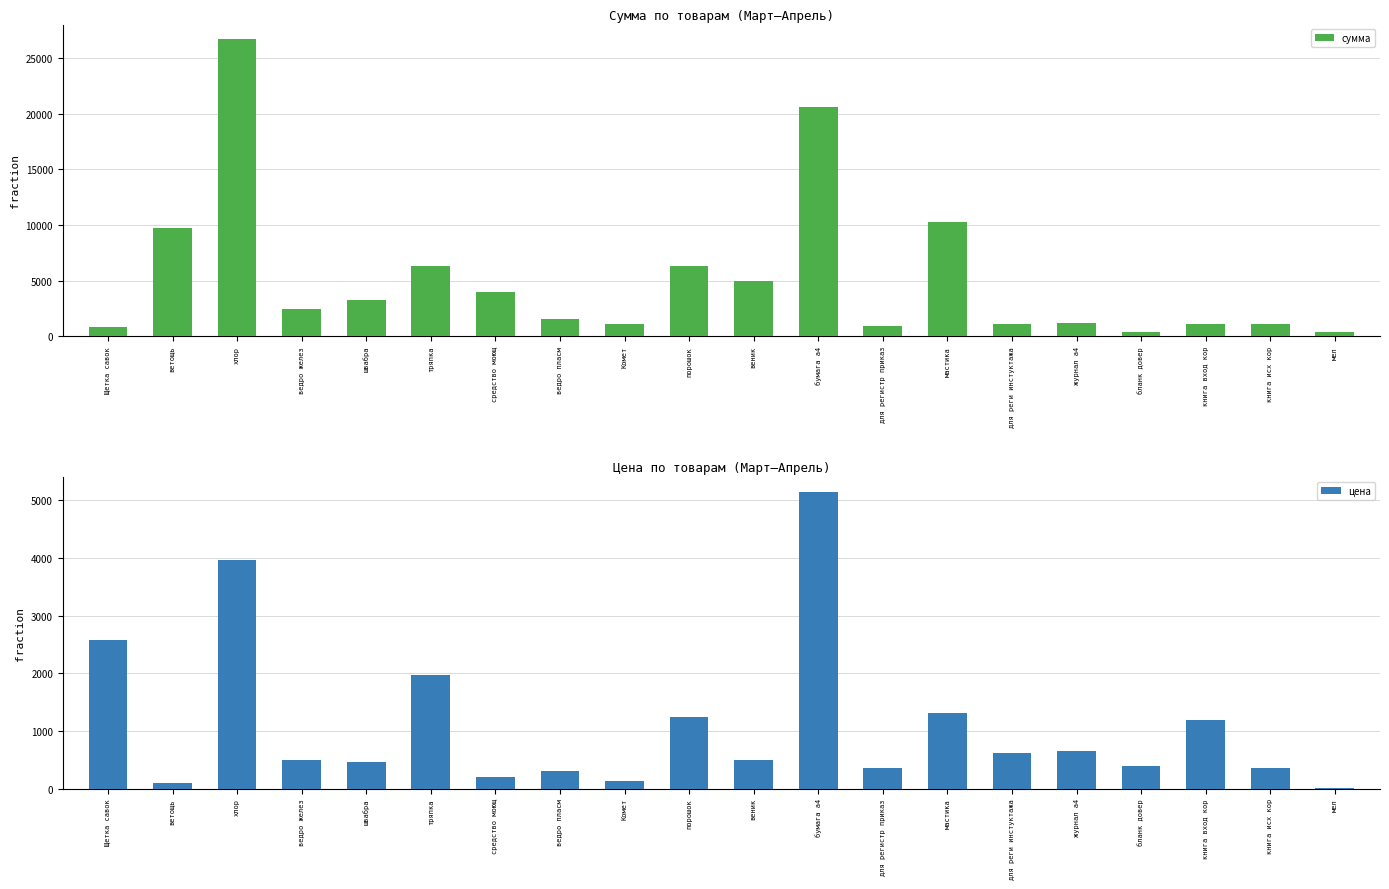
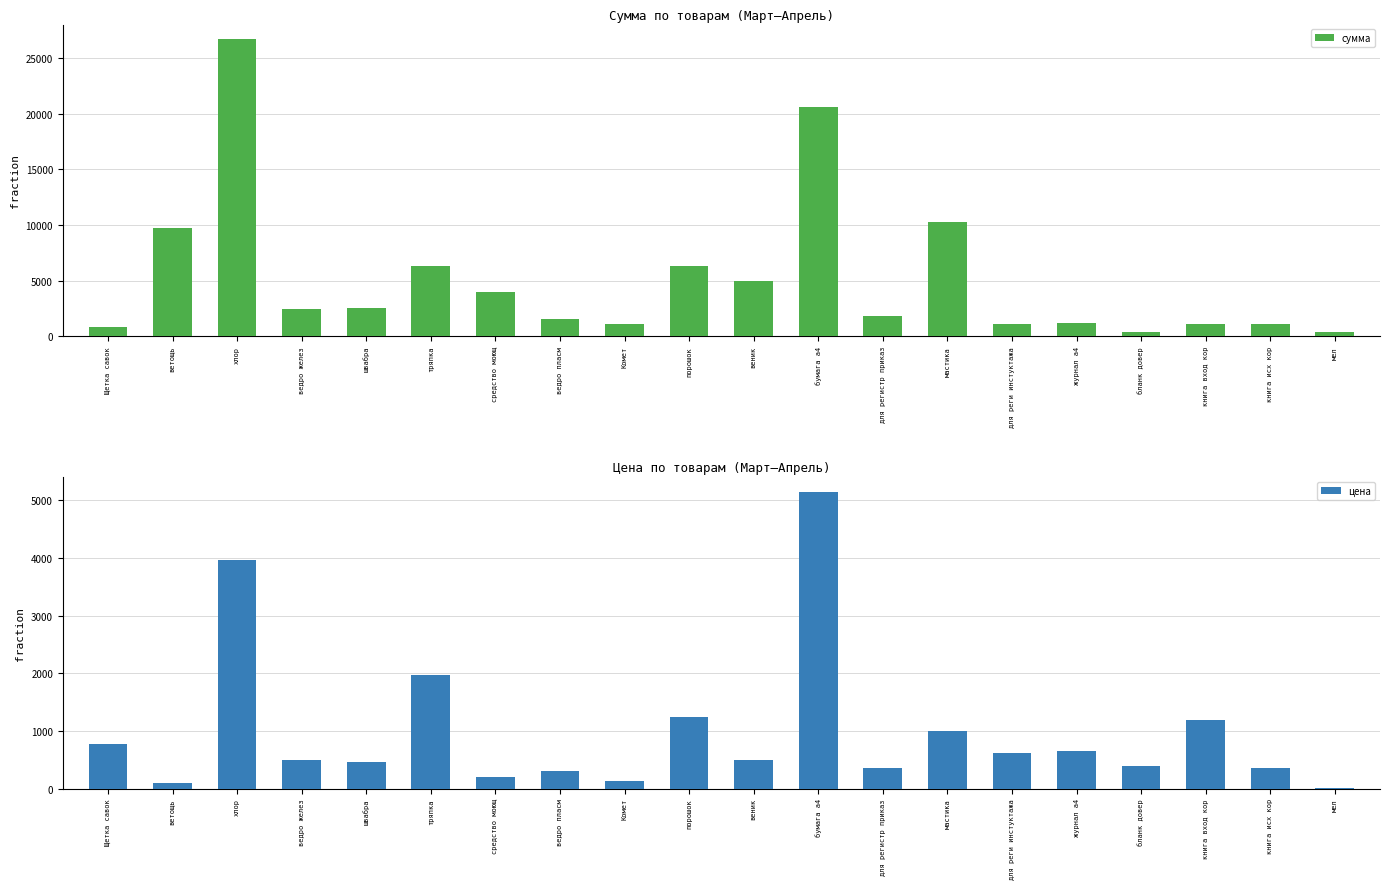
  {
    "Сумма по товарам (Март–Апрель)": {
      "Щетка савок": 800,
      "ветощь": 9700,
      "хлор": 26700,
      "ведро желез": 2500,
-     "швабра": 3300,
+     "швабра": 2500,
      "тряпка": 6400,
      "средство моющ": 4000,
      "ведро пласм": 1500,
      "Комет": 1100,
      "порошок": 6300,
      "веник": 5000,
      "бумага а4": 20600,
-     "для регистр приказ": 900,
+     "для регистр приказ": 1800,
      "мастика": 10300,
      "для реги инстуктажа": 1100,
      "журнал а4": 1200,
      "бланк довер": 400,
      "книга вход кор": 1100,
      "книга исх кор": 1100,
      "мел": 400
    },
    "Цена по товарам (Март–Апрель)": {
-     "Щетка савок": 2600,
+     "Щетка савок": 800,
      "ветощь": 100,
      "хлор": 4000,
      "ведро желез": 500,
      "швабра": 500,
      "тряпка": 2000,
      "средство моющ": 200,
      "ведро пласм": 300,
      "Комет": 100,
      "порошок": 1200,
      "веник": 500,
      "бумага а4": 5200,
      "для регистр приказ": 400,
-     "мастика": 1300,
+     "мастика": 1000,
      "для реги инстуктажа": 600,
      "журнал а4": 600,
      "бланк довер": 400,
      "книга вход кор": 1200,
      "книга исх кор": 400
    }
  }
